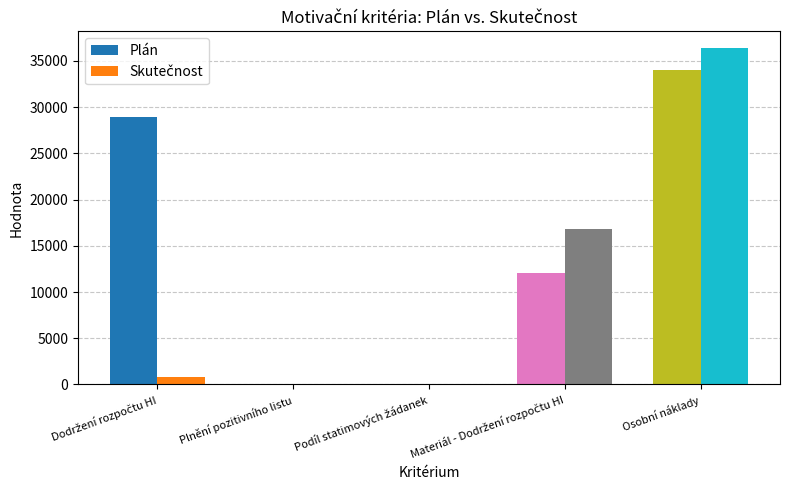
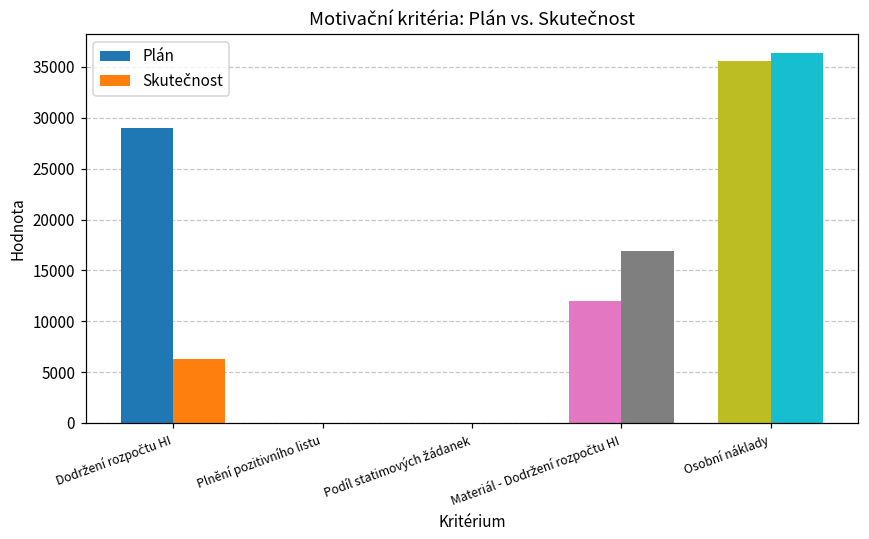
  {
    "Plán": {
      "Dodržení rozpočtu HI": 29000,
      "Materiál - Dodržení rozpočtu HI": 12000,
-     "Osobní náklady": 34000
+     "Osobní náklady": 36000
    },
    "Skutečnost": {
-     "Dodržení rozpočtu HI": 1000,
+     "Dodržení rozpočtu HI": 6000,
      "Materiál - Dodržení rozpočtu HI": 17000,
      "Osobní náklady": 36000
    }
  }
